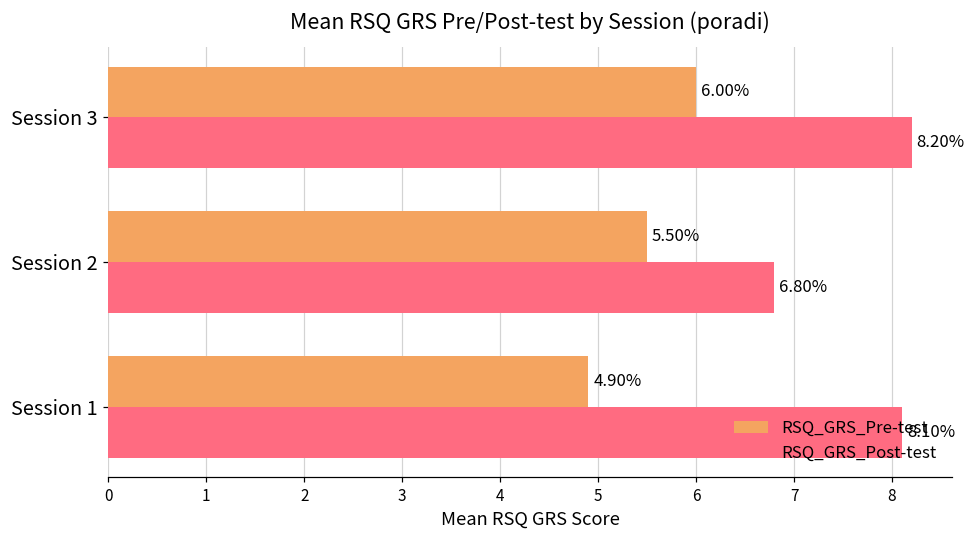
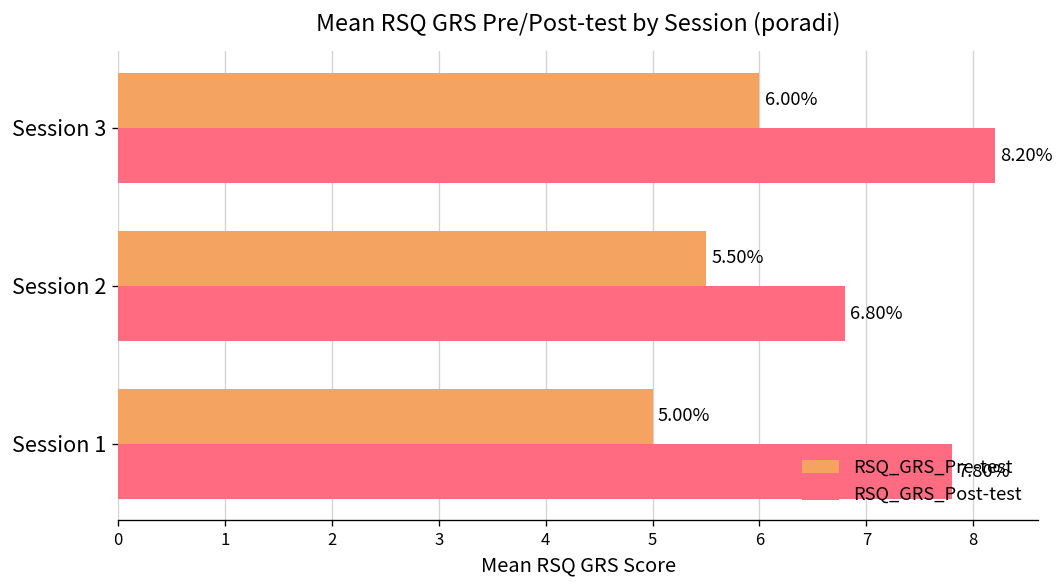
  {
    "RSQ_GRS_Pre-test": {
      "Session 3": "6.00%",
      "Session 2": "5.50%",
-     "Session 1": "4.90%"
+     "Session 1": "5.00%"
    },
    "RSQ_GRS_Post-test": {
      "Session 3": "8.20%",
      "Session 2": "6.80%",
-     "Session 1": "8.10%"
+     "Session 1": "7.80%"
    }
  }
